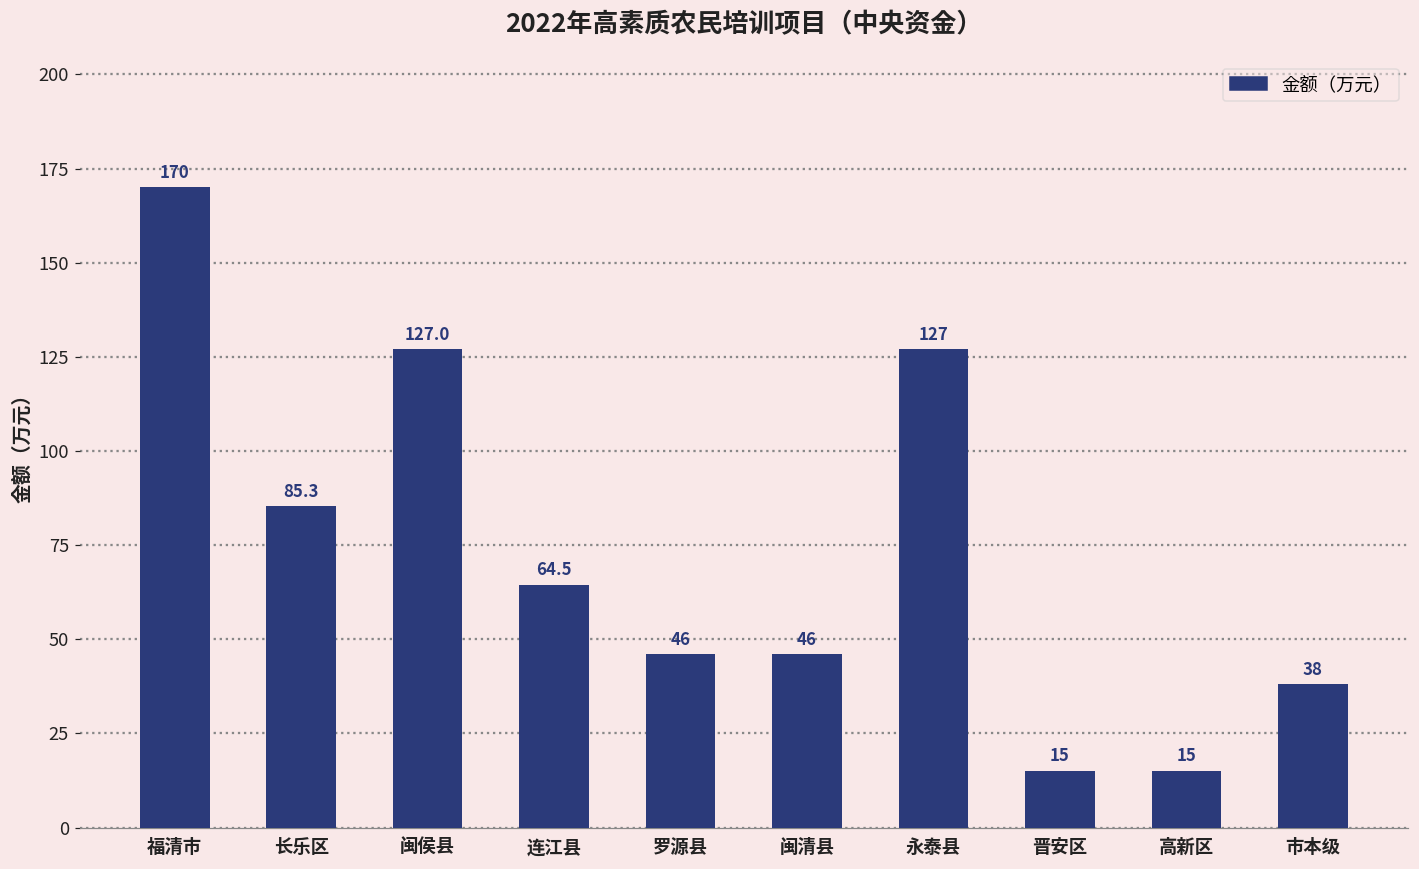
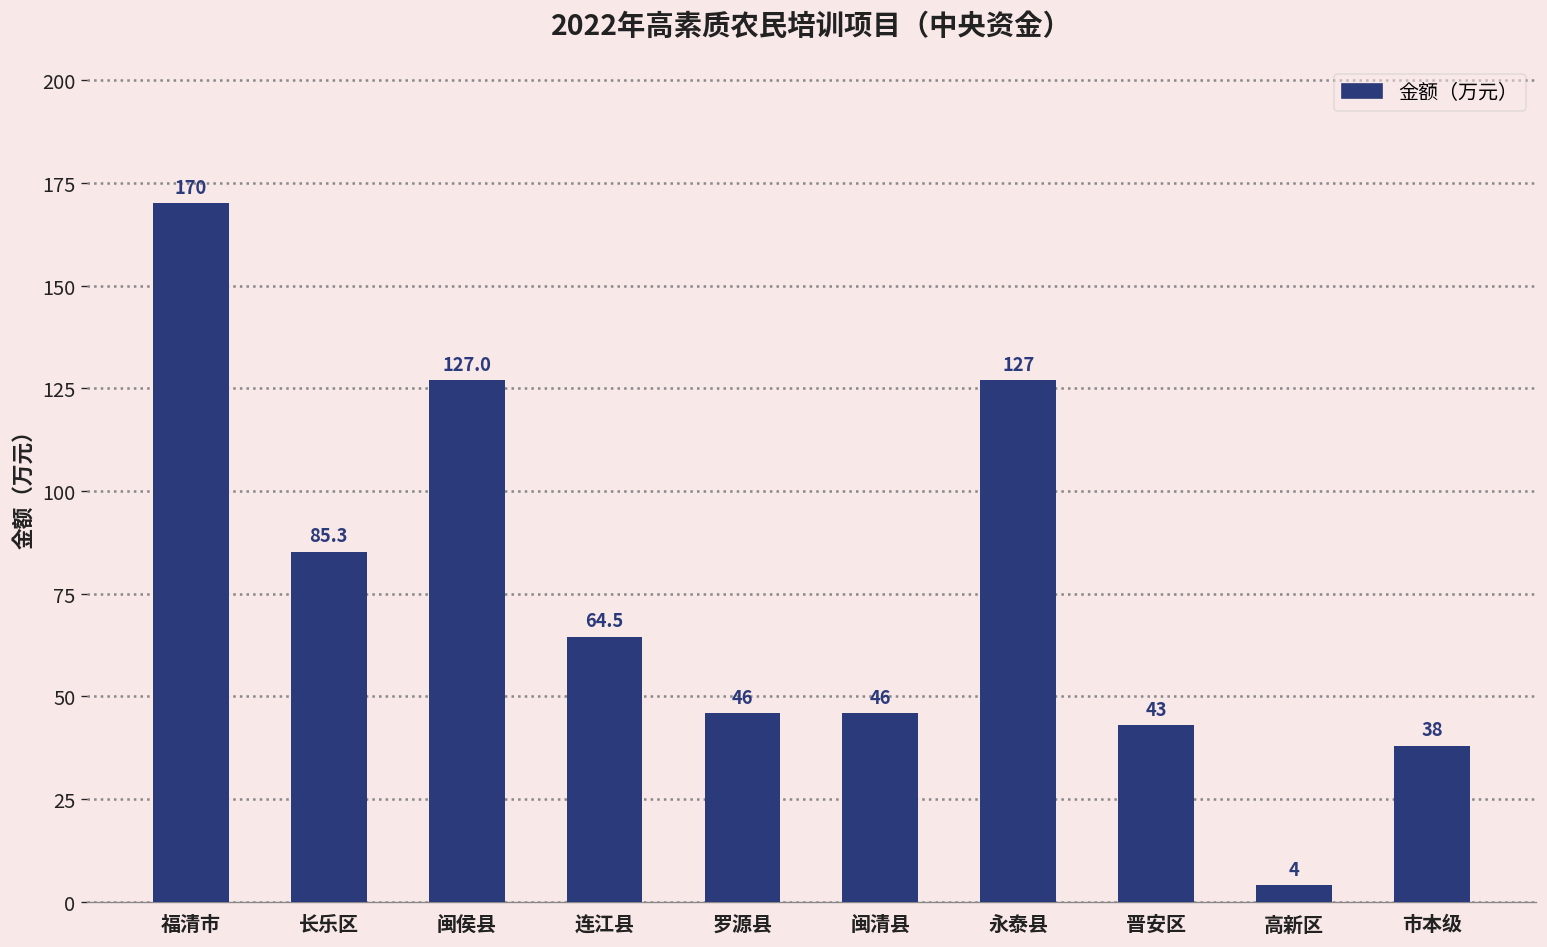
  {
    "福清市": 170,
    "长乐区": 85.3,
    "闽侯县": 127.0,
    "连江县": 64.5,
    "罗源县": 46,
    "闽清县": 46,
    "永泰县": 127,
-   "晋安区": 15,
-   "高新区": 15,
+   "晋安区": 43,
+   "高新区": 4,
    "市本级": 38
  }
